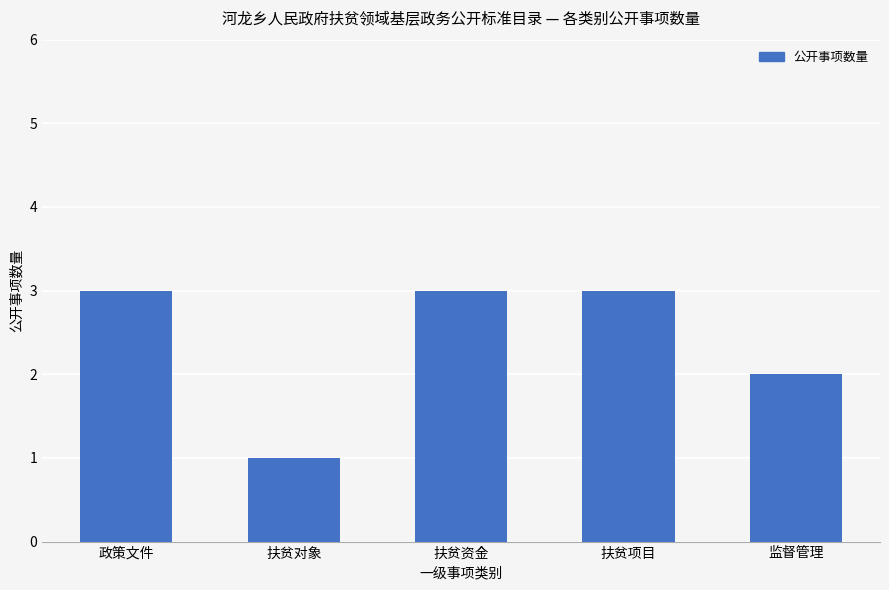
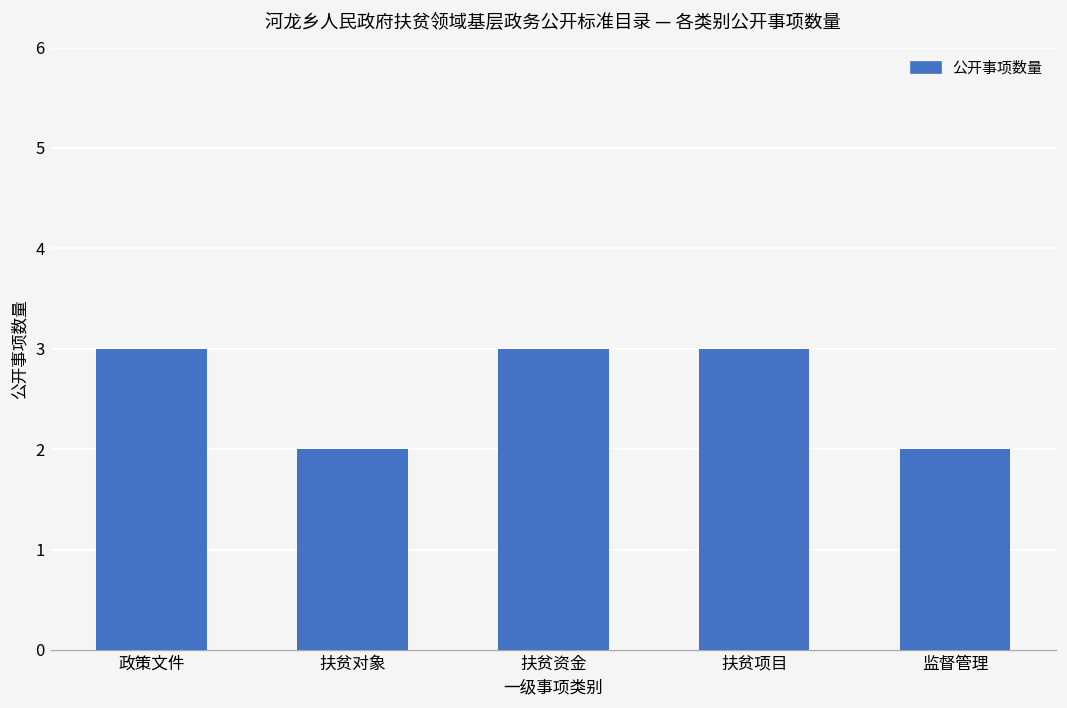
  {
    "政策文件": 3,
-   "扶贫对象": 1,
+   "扶贫对象": 2,
    "扶贫资金": 3,
    "扶贫项目": 3,
    "监督管理": 2
  }
